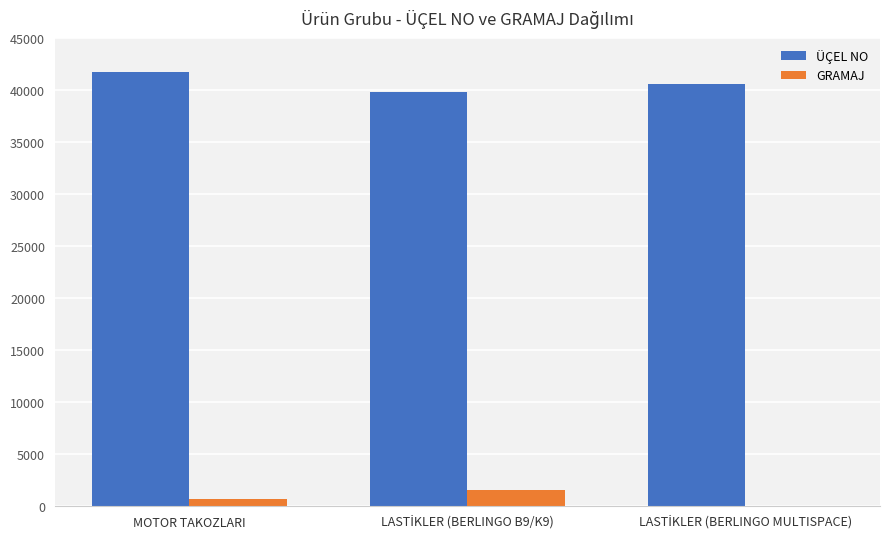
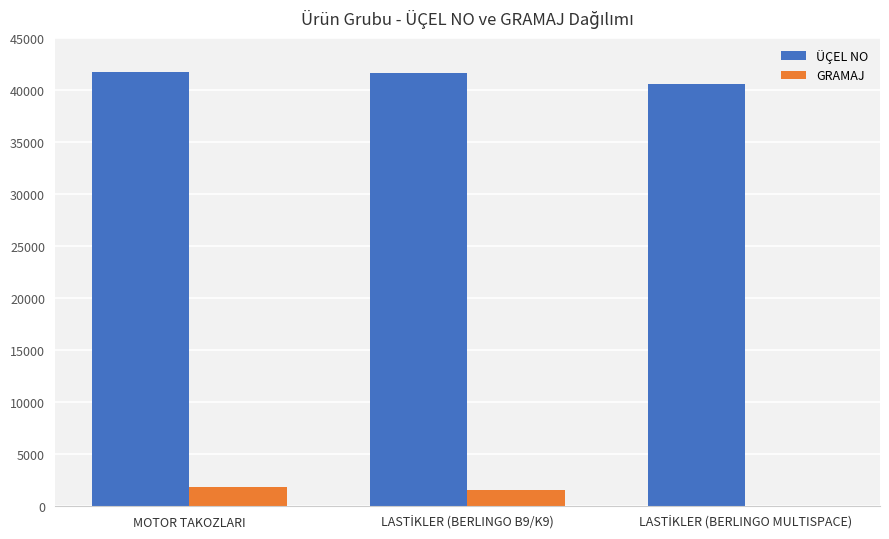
  {
    "ÜÇEL NO": {
      "MOTOR TAKOZLARI": 41800,
-     "LASTİKLER (BERLINGO B9/K9)": 39800,
+     "LASTİKLER (BERLINGO B9/K9)": 41600,
      "LASTİKLER (BERLINGO MULTISPACE)": 40500
    },
    "GRAMAJ": {
-     "MOTOR TAKOZLARI": 700,
+     "MOTOR TAKOZLARI": 1800,
      "LASTİKLER (BERLINGO B9/K9)": 1500
    }
  }
